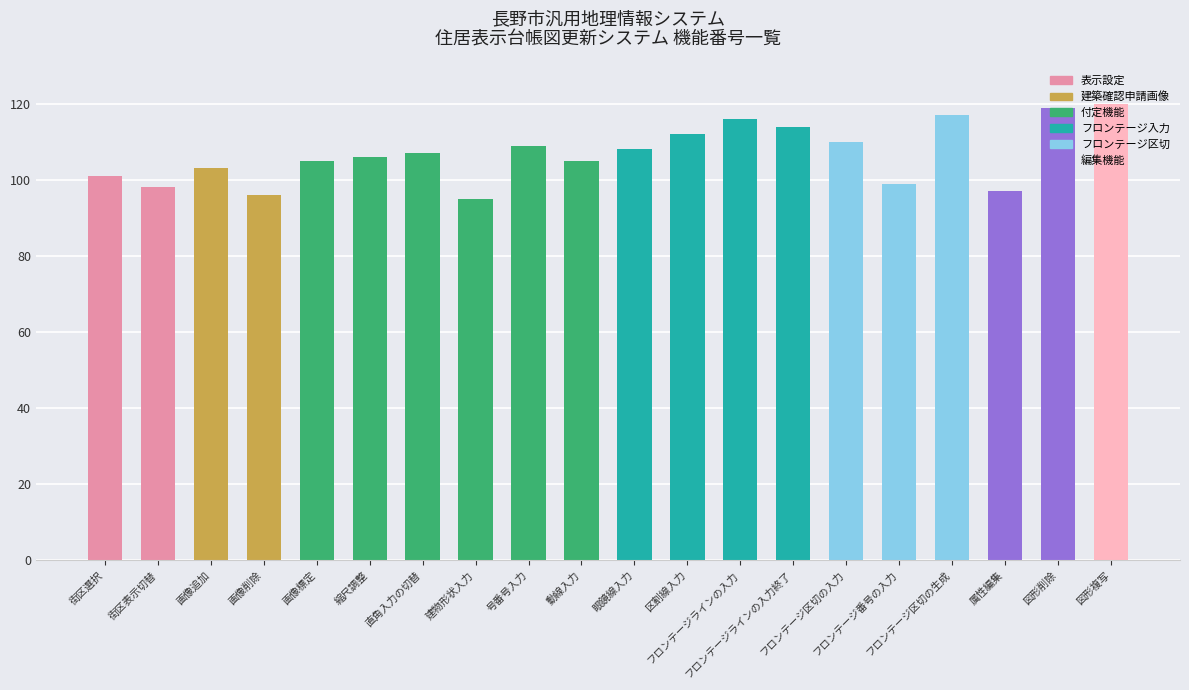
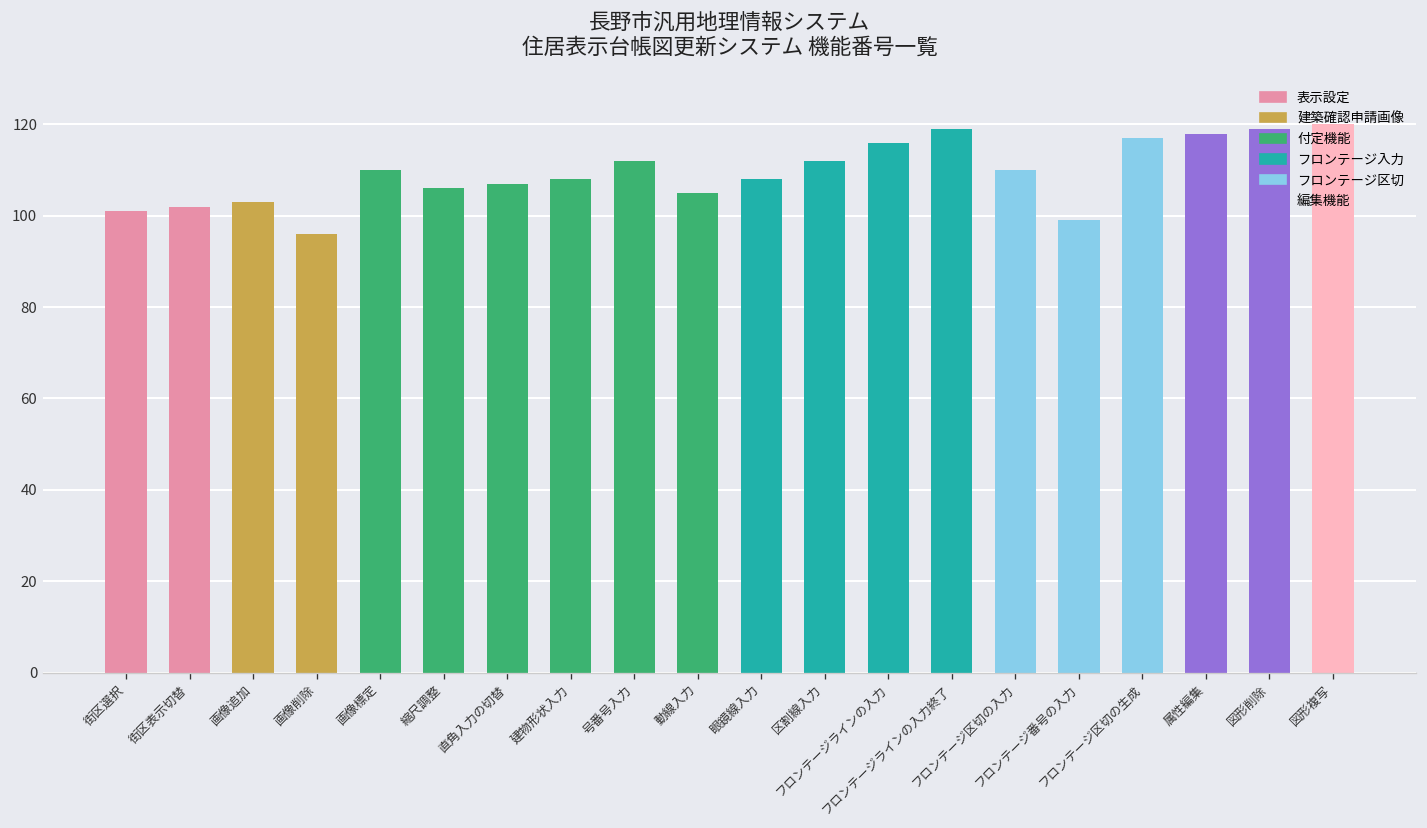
  {
    "街区選択": 101,
-   "街区表示切替": 98,
+   "街区表示切替": 102,
    "画像追加": 103,
    "画像削除": 96,
-   "画像標定": 105,
+   "画像標定": 110,
    "縮尺調整": 106,
    "直角入力の切替": 107,
-   "建物形状入力": 95,
-   "号番号入力": 109,
+   "建物形状入力": 108,
+   "号番号入力": 112,
    "動線入力": 105,
    "眼鏡線入力": 108,
    "区割線入力": 112,
    "フロンテージラインの入力": 116,
-   "フロンテージラインの入力終了": 114,
+   "フロンテージラインの入力終了": 119,
    "フロンテージ区切の入力": 110,
    "フロンテージ番号の入力": 99,
    "フロンテージ区切の生成": 117,
-   "属性編集": 97,
+   "属性編集": 118,
    "図形削除": 119,
    "図形複写": 120
  }
